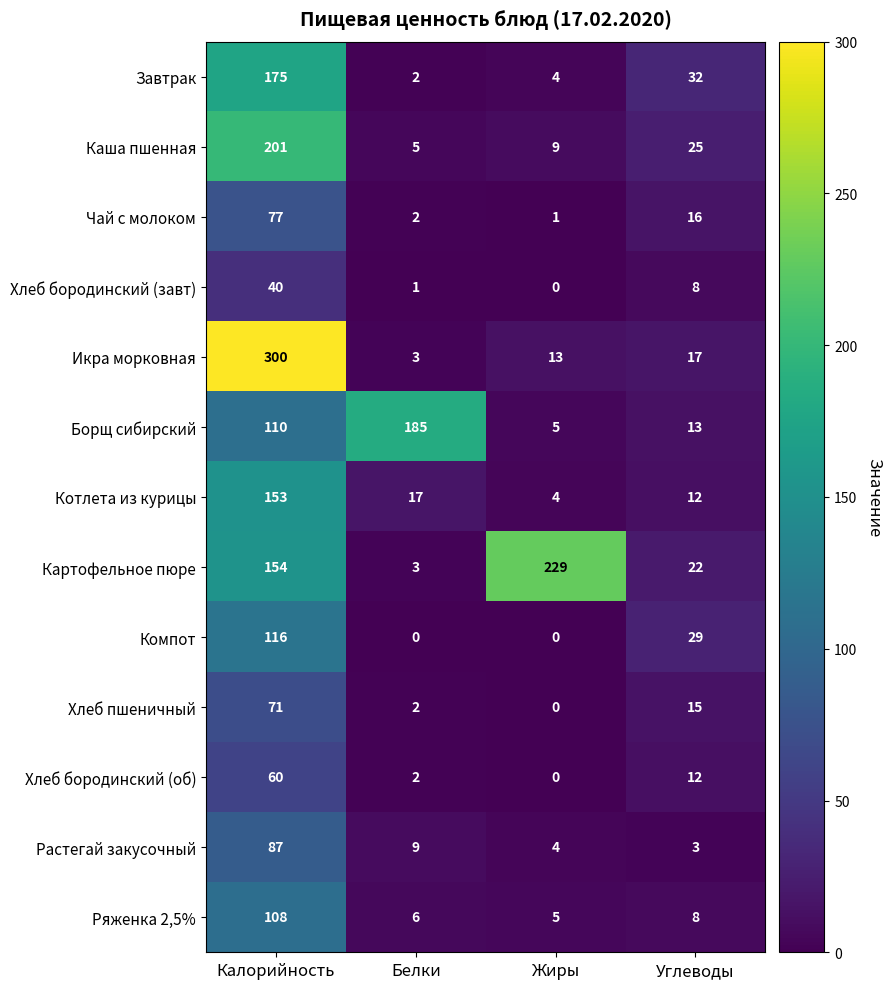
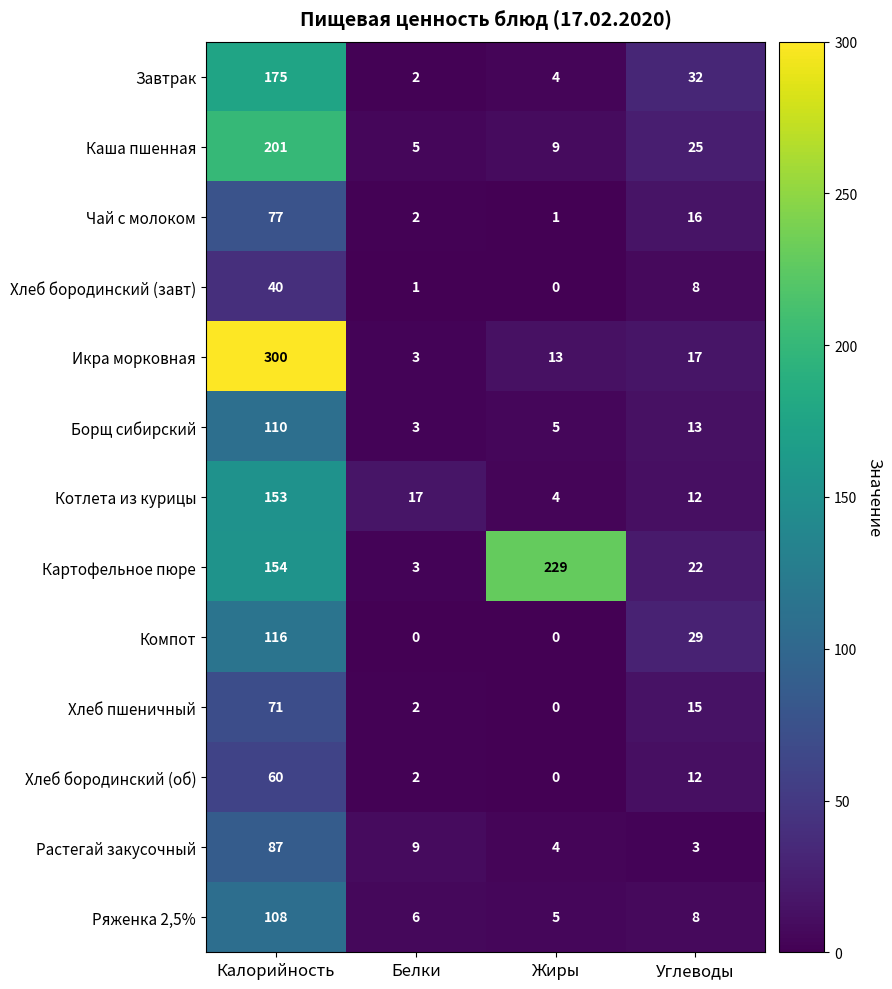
  {
    "Завтрак": {
      "Калорийность": 175,
      "Белки": 2,
      "Жиры": 4,
      "Углеводы": 32
    },
    "Каша пшенная": {
      "Калорийность": 201,
      "Белки": 5,
      "Жиры": 9,
      "Углеводы": 25
    },
    "Чай с молоком": {
      "Калорийность": 77,
      "Белки": 2,
      "Жиры": 1,
      "Углеводы": 16
    },
    "Хлеб бородинский (завт)": {
      "Калорийность": 40,
      "Белки": 1,
      "Жиры": 0,
      "Углеводы": 8
    },
    "Икра морковная": {
      "Калорийность": 300,
      "Белки": 3,
      "Жиры": 13,
      "Углеводы": 17
    },
    "Борщ сибирский": {
      "Калорийность": 110,
-     "Белки": 185,
+     "Белки": 3,
      "Жиры": 5,
      "Углеводы": 13
    },
    "Котлета из курицы": {
      "Калорийность": 153,
      "Белки": 17,
      "Жиры": 4,
      "Углеводы": 12
    },
    "Картофельное пюре": {
      "Калорийность": 154,
      "Белки": 3,
      "Жиры": 229,
      "Углеводы": 22
    },
    "Компот": {
      "Калорийность": 116,
      "Белки": 0,
      "Жиры": 0,
      "Углеводы": 29
    },
    "Хлеб пшеничный": {
      "Калорийность": 71,
      "Белки": 2,
      "Жиры": 0,
      "Углеводы": 15
    },
    "Хлеб бородинский (об)": {
      "Калорийность": 60,
      "Белки": 2,
      "Жиры": 0,
      "Углеводы": 12
    },
    "Растегай закусочный": {
      "Калорийность": 87,
      "Белки": 9,
      "Жиры": 4,
      "Углеводы": 3
    },
    "Ряженка 2,5%": {
      "Калорийность": 108,
      "Белки": 6,
      "Жиры": 5,
      "Углеводы": 8
    }
  }
